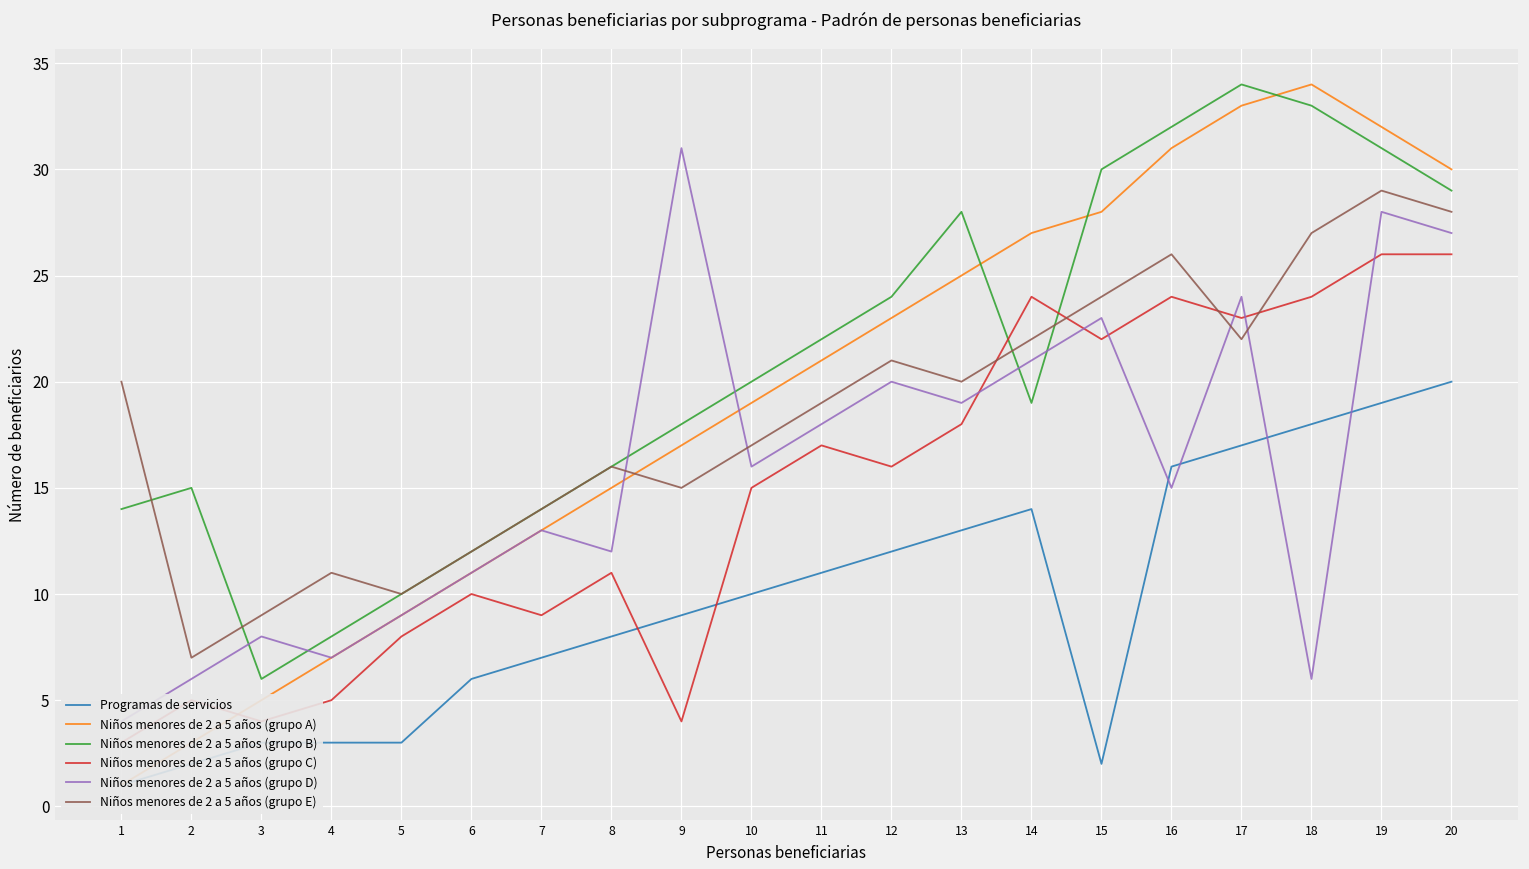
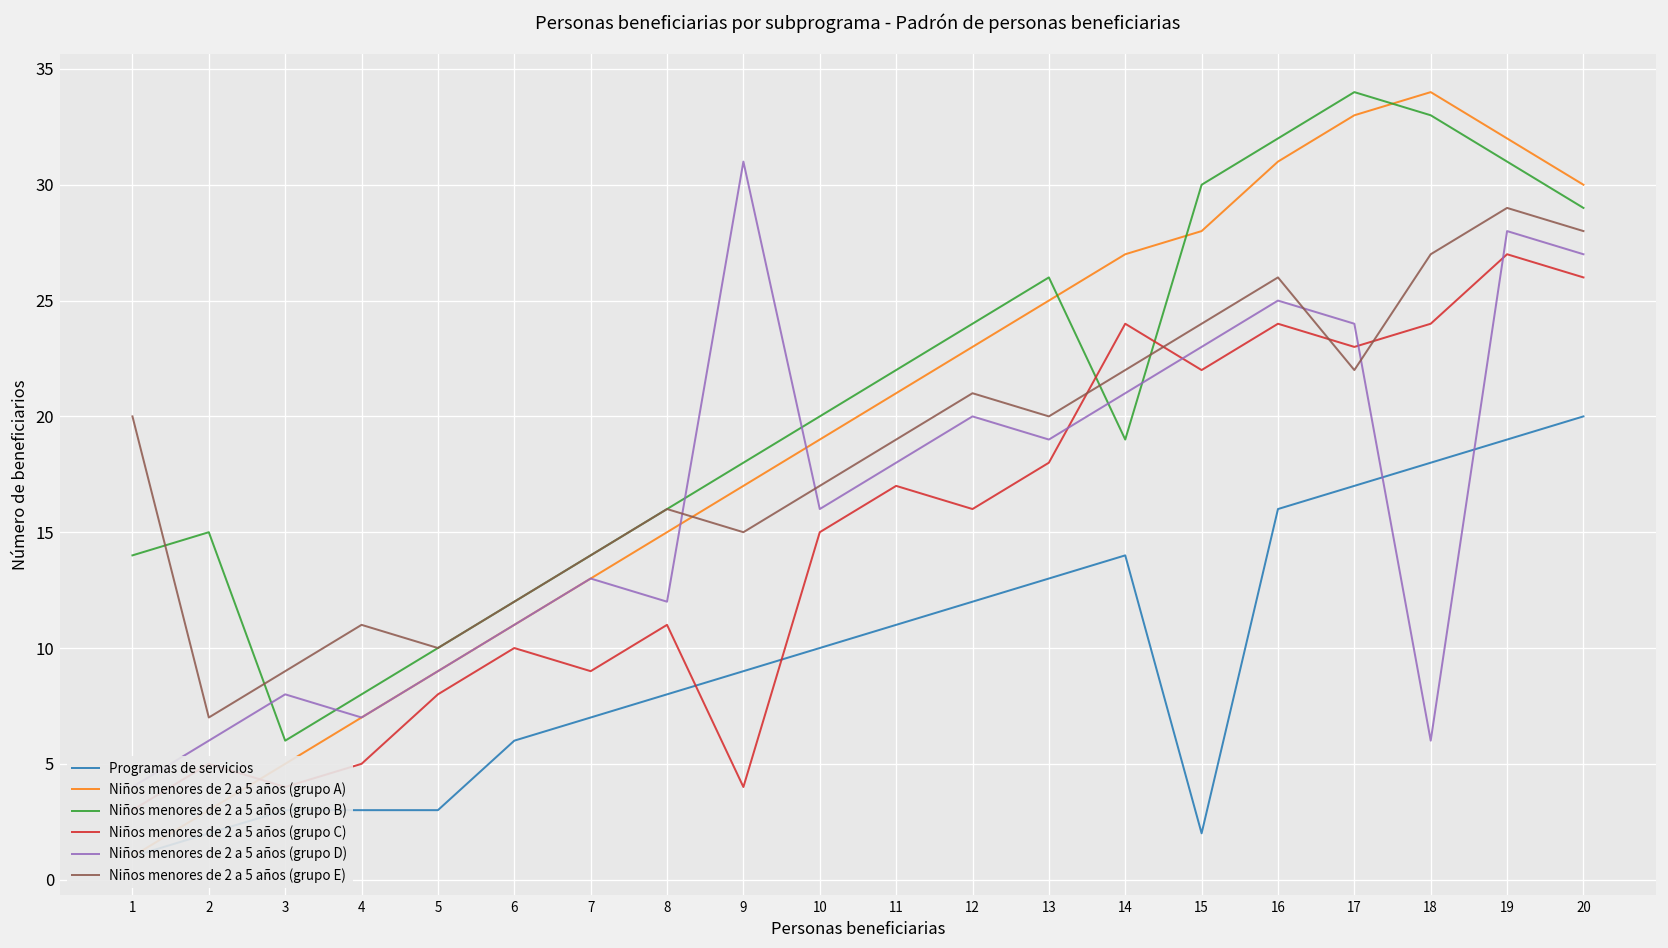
  {
    "Programas de servicios": {
      "4": 3,
      "5": 3,
      "6": 6,
      "7": 7,
      "8": 8,
      "9": 9,
      "10": 10,
      "11": 11,
      "12": 12,
      "13": 13,
      "14": 14,
      "15": 2,
      "16": 16,
      "17": 17,
      "18": 18,
      "19": 19,
      "20": 20
    },
    "Niños menores de 2 a 5 años (grupo A)": {
      "3": 5,
      "8": 15,
      "9": 17,
      "10": 19,
      "11": 21,
      "12": 23,
      "13": 25,
      "14": 27,
      "15": 28,
      "16": 31,
      "17": 33,
      "18": 34,
      "19": 32,
      "20": 30
    },
    "Niños menores de 2 a 5 años (grupo B)": {
      "1": 14,
      "2": 15,
      "3": 6,
      "4": 8,
      "9": 18,
      "10": 20,
      "11": 22,
      "12": 24,
-     "13": 28,
+     "13": 26,
      "14": 19,
      "15": 30,
      "16": 32,
      "17": 34,
      "18": 33,
      "19": 31,
      "20": 29
    },
    "Niños menores de 2 a 5 años (grupo C)": {
      "2": 5,
      "4": 5,
      "5": 8,
      "6": 10,
      "7": 9,
      "8": 11,
      "9": 4,
      "10": 15,
      "11": 17,
      "12": 16,
      "13": 18,
      "14": 24,
      "15": 22,
      "16": 24,
      "17": 23,
      "18": 24,
-     "19": 26,
+     "19": 27,
      "20": 26
    },
    "Niños menores de 2 a 5 años (grupo D)": {
      "2": 6,
      "3": 8,
      "8": 12,
      "9": 31,
      "10": 16,
      "11": 18,
      "12": 20,
      "13": 19,
      "14": 21,
      "15": 23,
-     "16": 15,
+     "16": 25,
      "17": 24,
      "18": 6,
      "19": 28,
      "20": 27
    },
    "Niños menores de 2 a 5 años (grupo E)": {
      "1": 20,
      "2": 7,
      "3": 9,
      "4": 11,
      "9": 15,
      "10": 17,
      "11": 19,
      "12": 21,
      "13": 20,
      "14": 22,
      "15": 24,
      "16": 26,
      "17": 22,
      "18": 27,
      "19": 29,
      "20": 28
    }
  }
